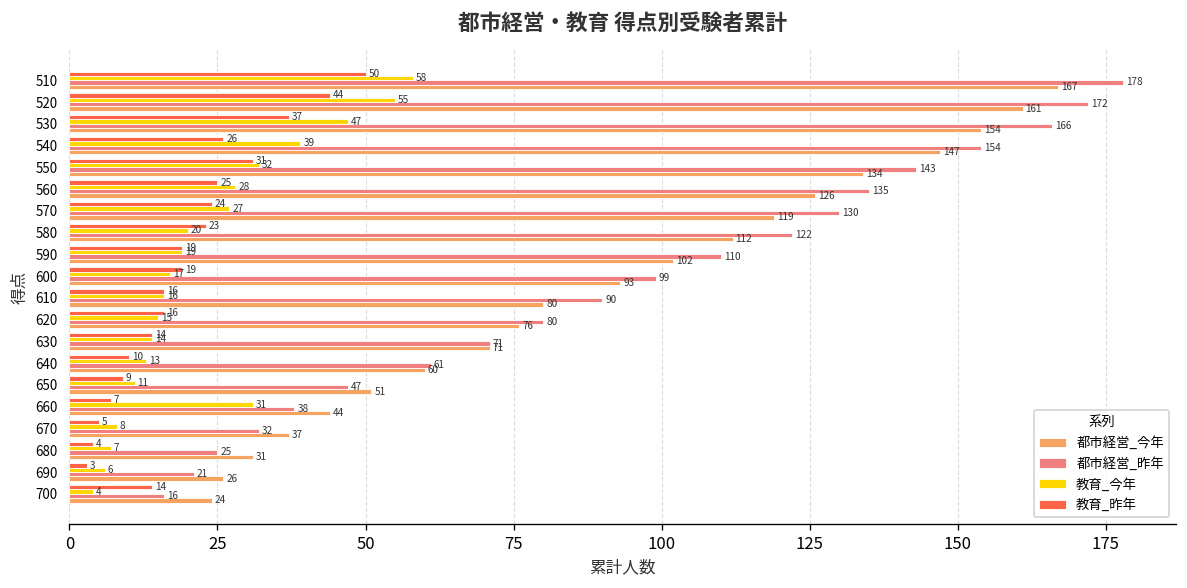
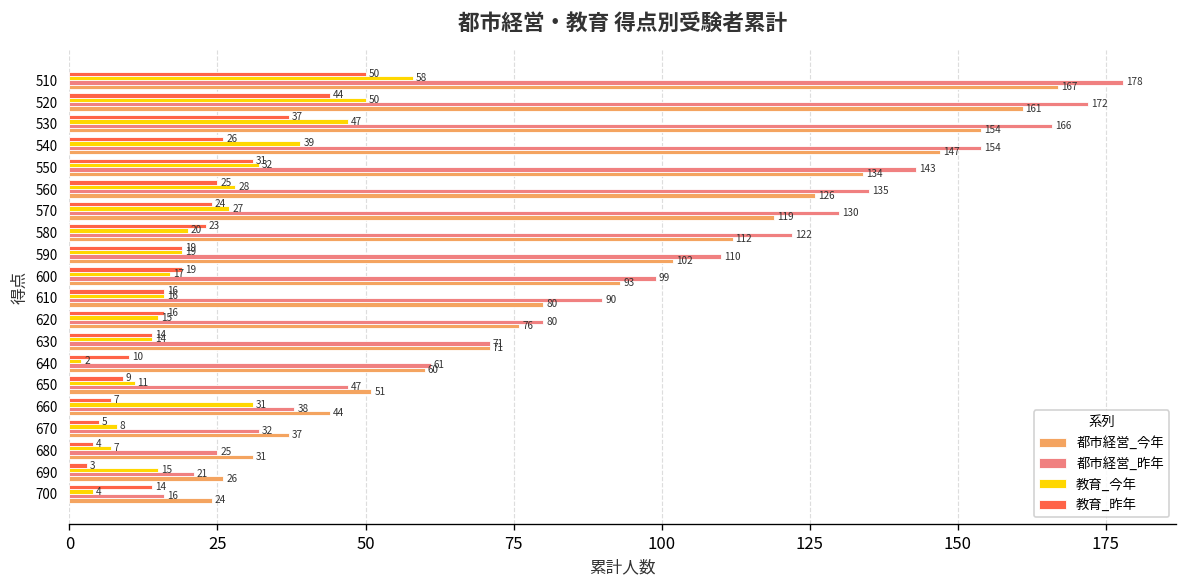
  {
    "教育_今年": {
      "510": 58,
-     "520": 55,
+     "520": 50,
      "530": 47,
      "540": 39,
      "560": 28,
      "570": 27,
      "580": 20,
      "600": 17,
-     "640": 13,
+     "640": 2,
      "650": 11,
      "660": 31,
      "670": 8,
      "680": 7,
-     "690": 6,
+     "690": 15,
      "700": 4
    },
    "教育_昨年": {
      "510": 50,
      "520": 44,
      "530": 37,
      "540": 26,
      "560": 25,
      "570": 24,
      "580": 23,
      "600": 19,
      "640": 10,
      "650": 9,
      "660": 7,
      "670": 5,
      "680": 4,
      "690": 3,
      "700": 14
    }
  }
